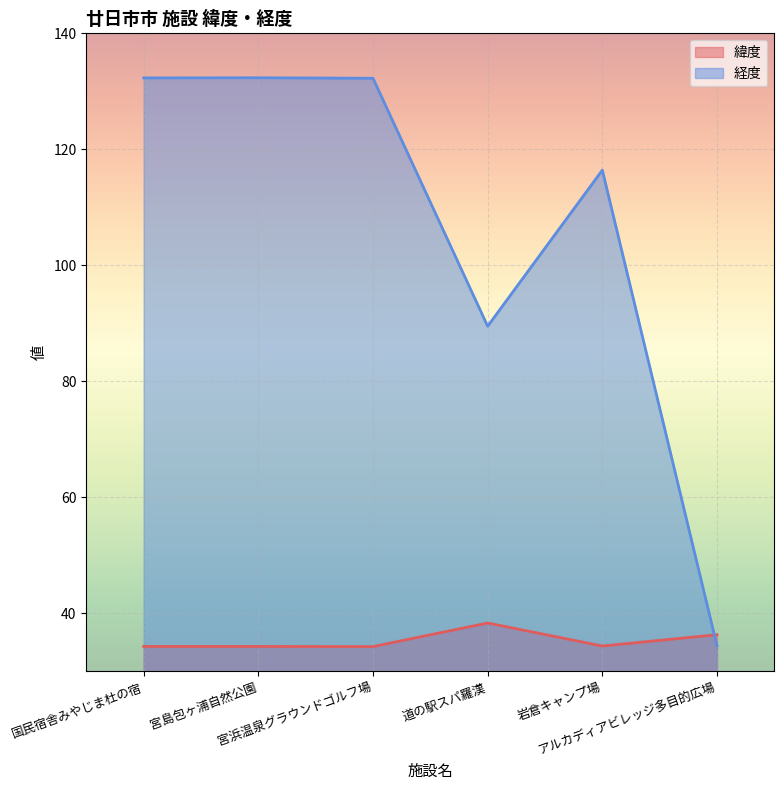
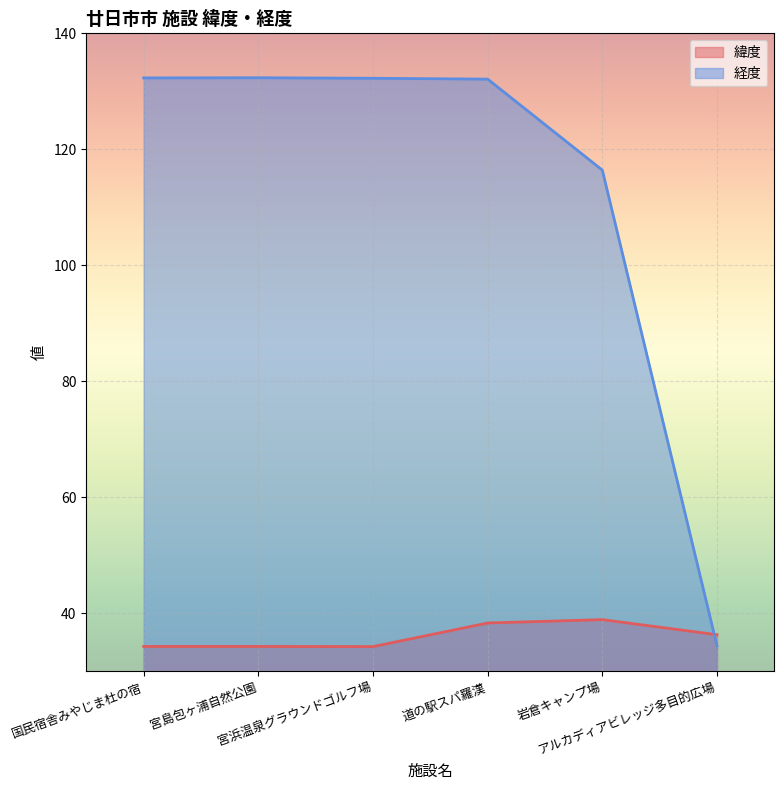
  {
    "緯度": {
      "国民宿舎みやじま杜の宿": 34,
      "宮島包ヶ浦自然公園": 34,
      "宮浜温泉グラウンドゴルフ場": 34,
      "道の駅スパ羅漢": 38,
-     "岩倉キャンプ場": 34,
+     "岩倉キャンプ場": 39,
      "アルカディアビレッジ多目的広場": 36
    },
    "経度": {
      "国民宿舎みやじま杜の宿": 132,
      "宮島包ヶ浦自然公園": 132,
      "宮浜温泉グラウンドゴルフ場": 132,
-     "道の駅スパ羅漢": 90,
+     "道の駅スパ羅漢": 132,
      "岩倉キャンプ場": 116,
      "アルカディアビレッジ多目的広場": 34
    }
  }
